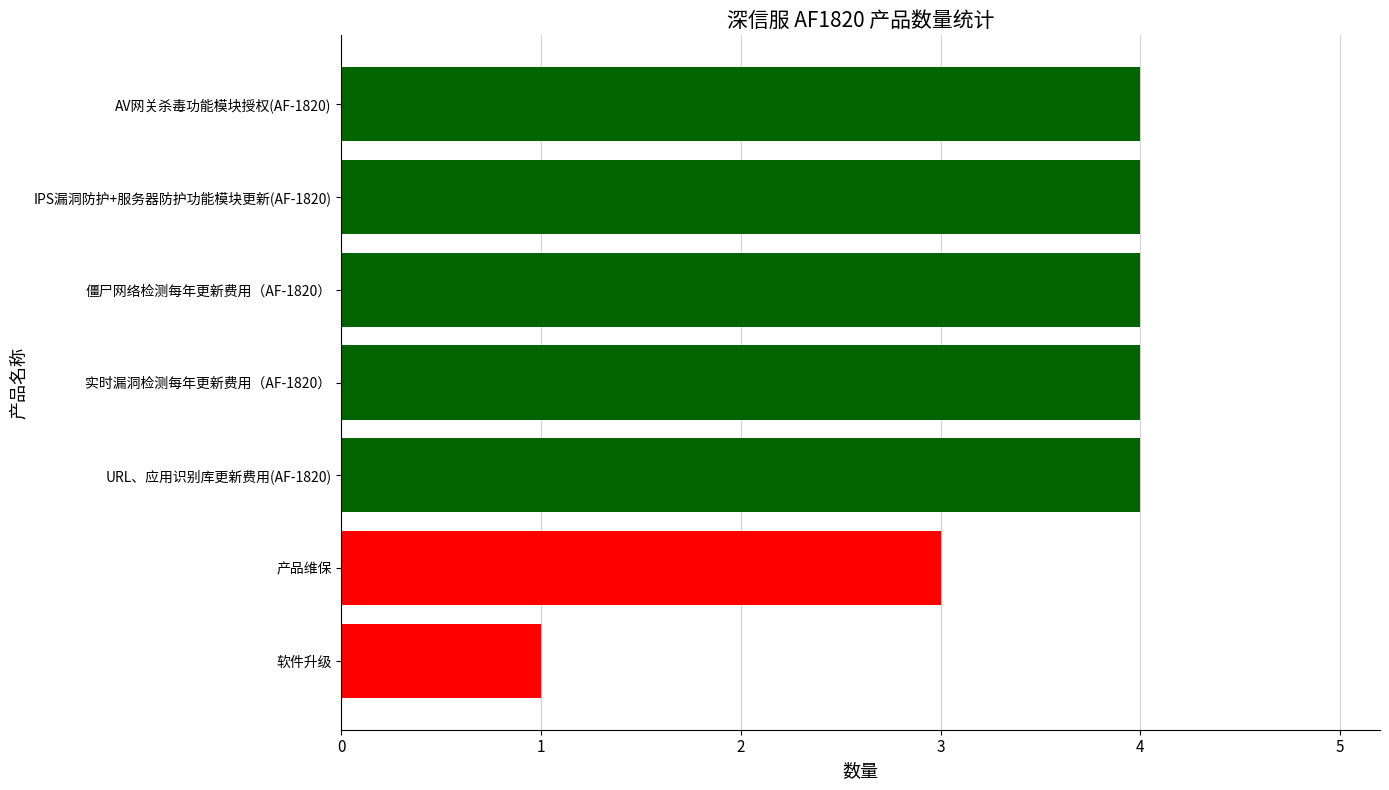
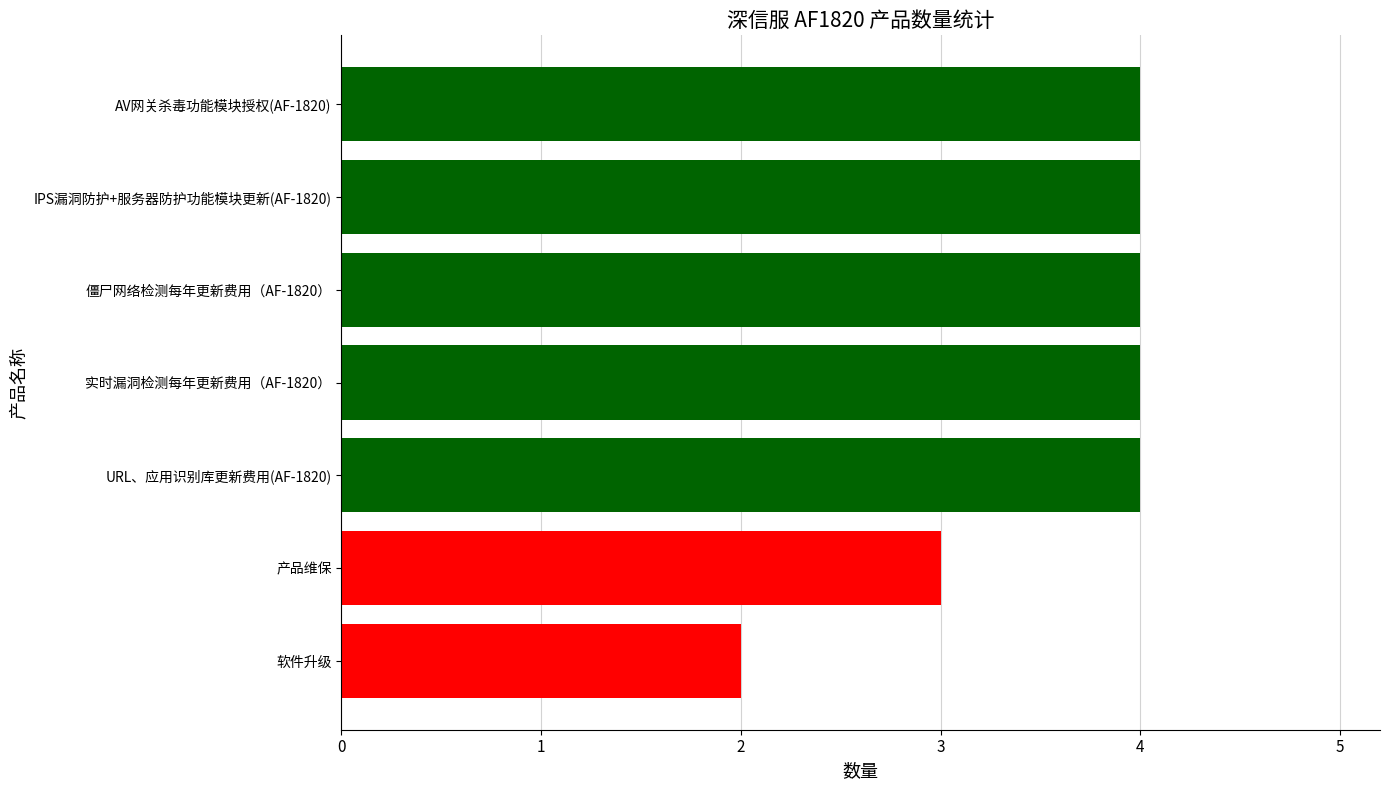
  {
    "AV网关杀毒功能模块授权(AF-1820)": 4,
    "IPS漏洞防护+服务器防护功能模块更新(AF-1820)": 4,
    "僵尸网络检测每年更新费用（AF-1820）": 4,
    "实时漏洞检测每年更新费用（AF-1820）": 4,
    "URL、应用识别库更新费用(AF-1820)": 4,
    "产品维保": 3,
-   "软件升级": 1
+   "软件升级": 2
  }
